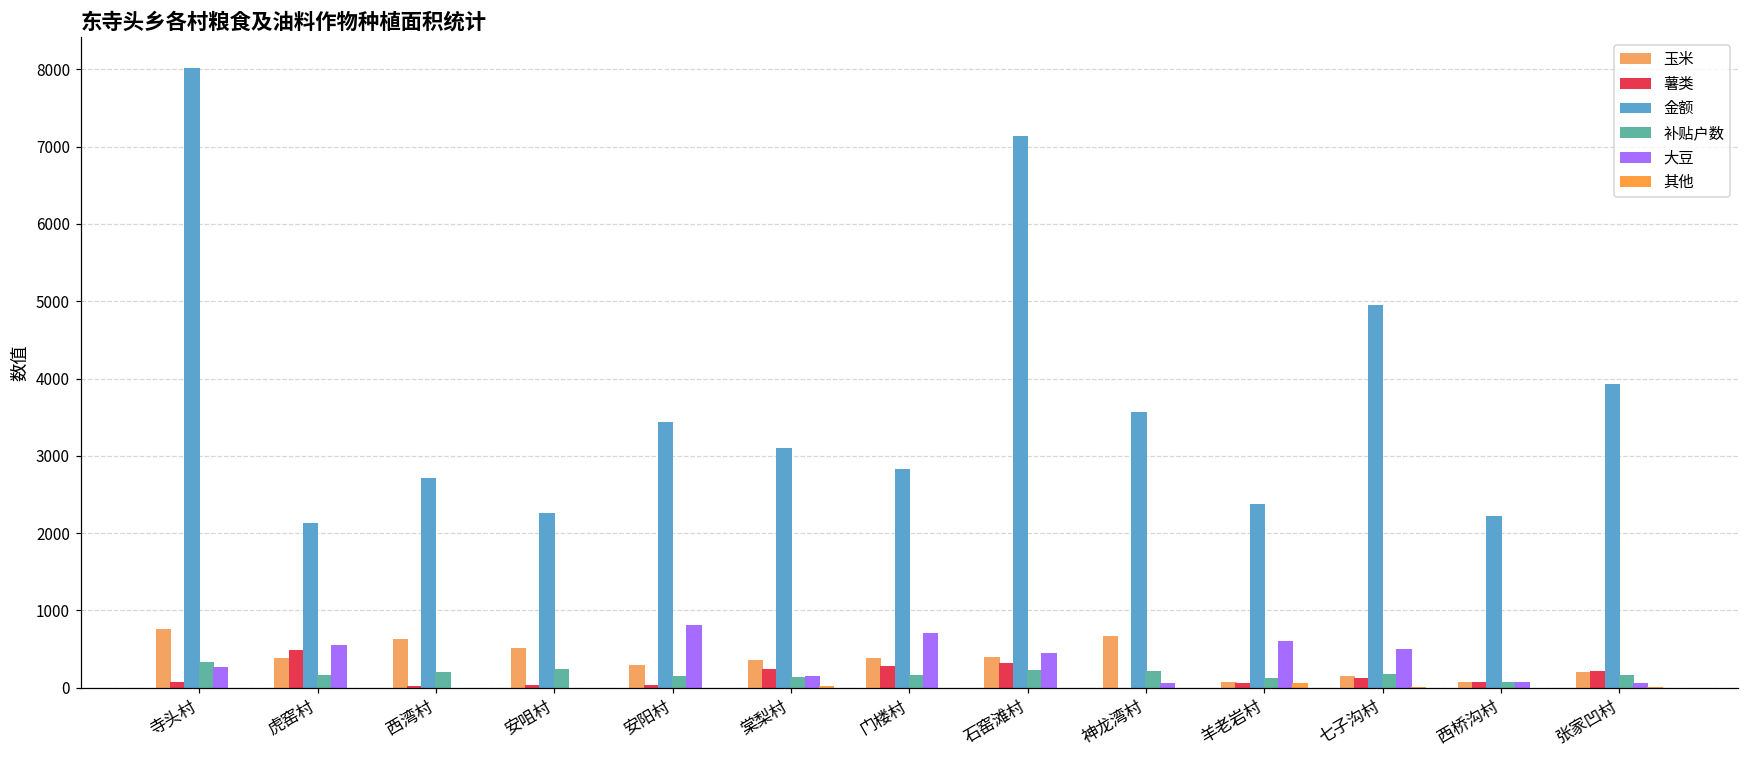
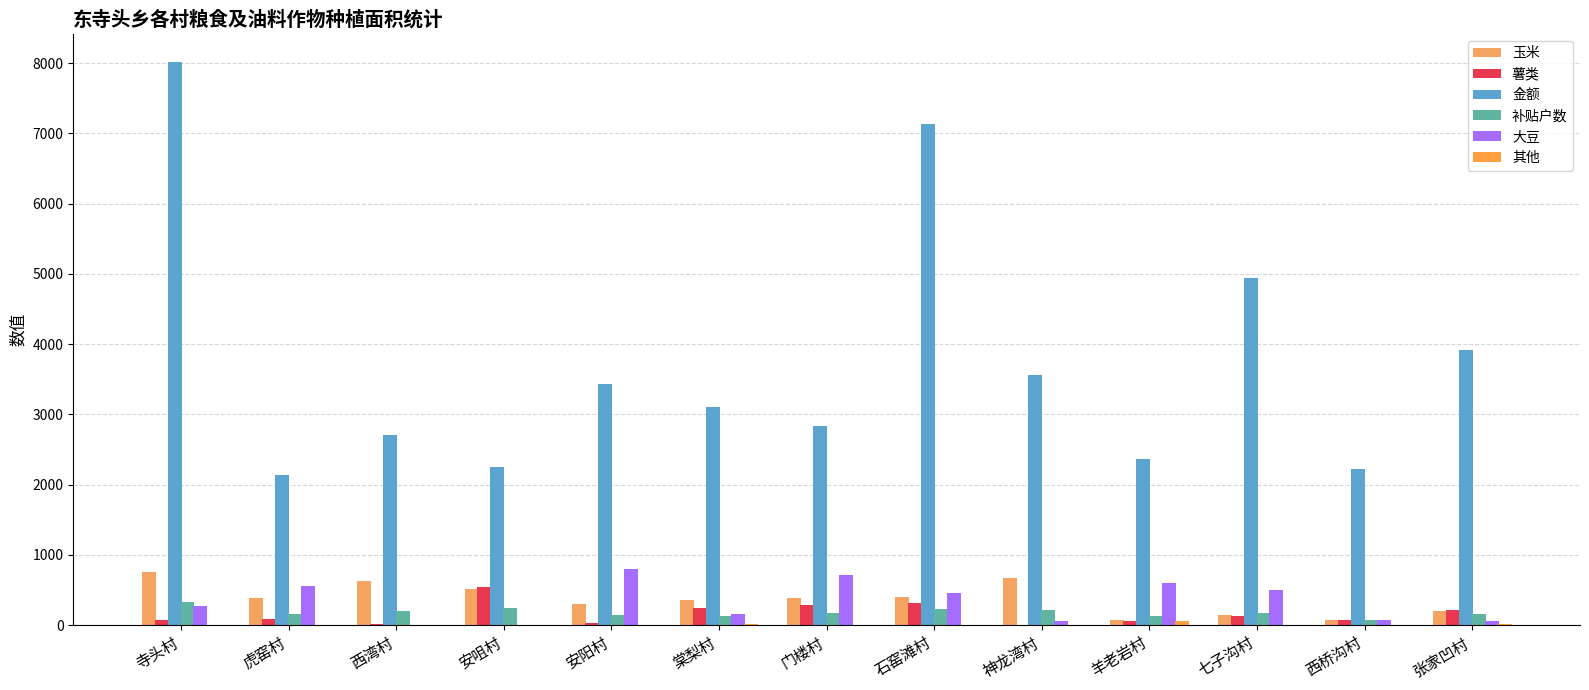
  {
    "薯类": {
      "寺头村": 100,
-     "虎窑村": 500,
-     "安咀村": 0,
+     "虎窑村": 100,
+     "安咀村": 500,
      "棠梨村": 200,
      "门楼村": 300,
      "石窑滩村": 300,
      "神龙湾村": 0,
      "羊老岩村": 100,
      "七子沟村": 100,
      "西桥沟村": 100,
      "张家凹村": 200
    },
    "大豆": {
      "寺头村": 300,
      "虎窑村": 600,
      "西湾村": 0,
      "安咀村": 0,
      "安阳村": 800,
      "棠梨村": 200,
      "门楼村": 700,
      "石窑滩村": 400,
      "神龙湾村": 100,
      "羊老岩村": 600,
      "七子沟村": 500,
      "西桥沟村": 100,
      "张家凹村": 100
    }
  }
